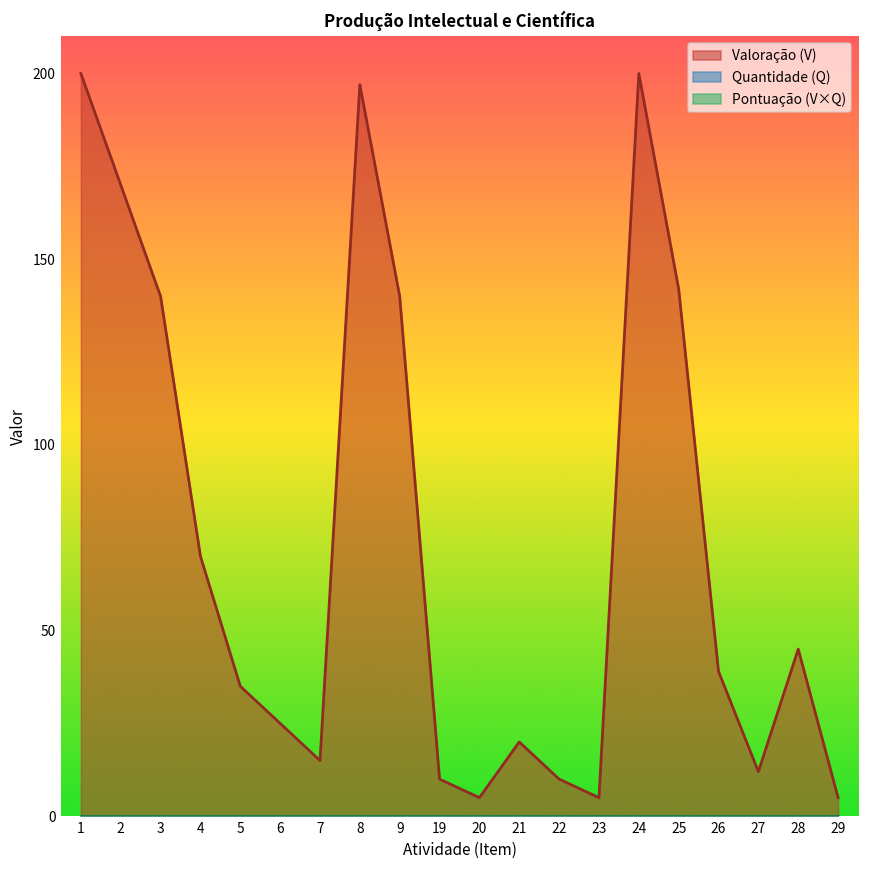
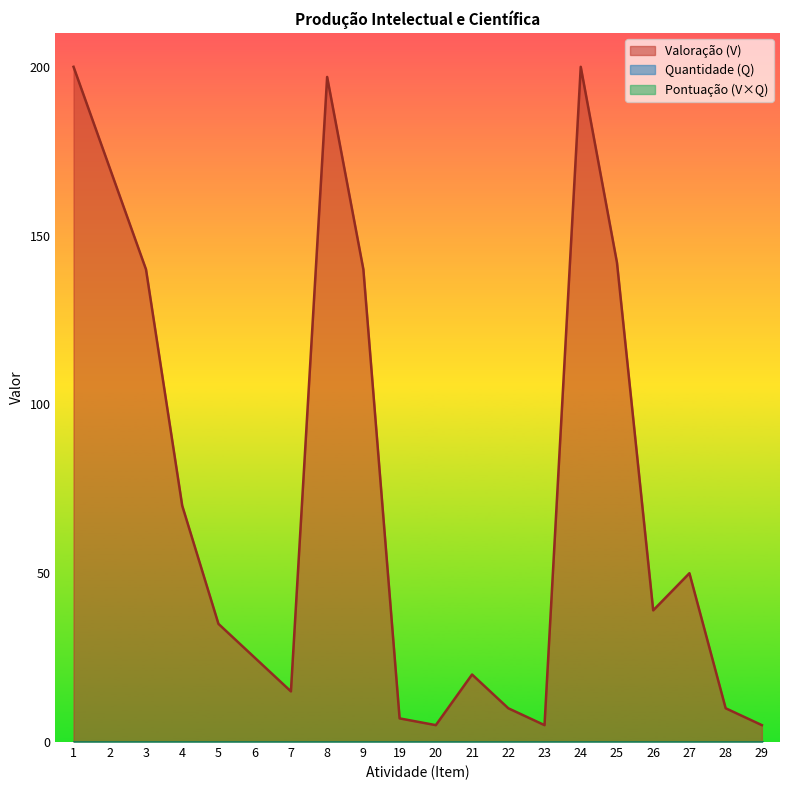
  {
    "Valoração (V)": {
      "1": 200,
      "2": 170,
      "3": 140,
      "4": 70,
      "5": 35,
      "6": 25,
      "7": 15,
      "8": 197,
      "9": 140,
-     "19": 10,
+     "19": 7,
      "20": 5,
      "21": 20,
      "22": 10,
      "23": 5,
      "24": 200,
      "25": 142,
      "26": 39,
-     "27": 12,
-     "28": 45,
+     "27": 50,
+     "28": 10,
      "29": 5
    },
    "Pontuação (V×Q)": {
      "1": 0,
      "2": 0,
      "3": 0,
      "4": 0,
      "5": 0,
      "6": 0,
      "7": 0,
      "8": 0,
      "9": 0,
      "19": 0,
      "20": 0,
      "21": 0,
      "22": 0,
      "23": 0,
      "24": 0,
      "25": 0,
      "26": 0,
      "27": 0,
      "28": 0,
      "29": 0
    }
  }
